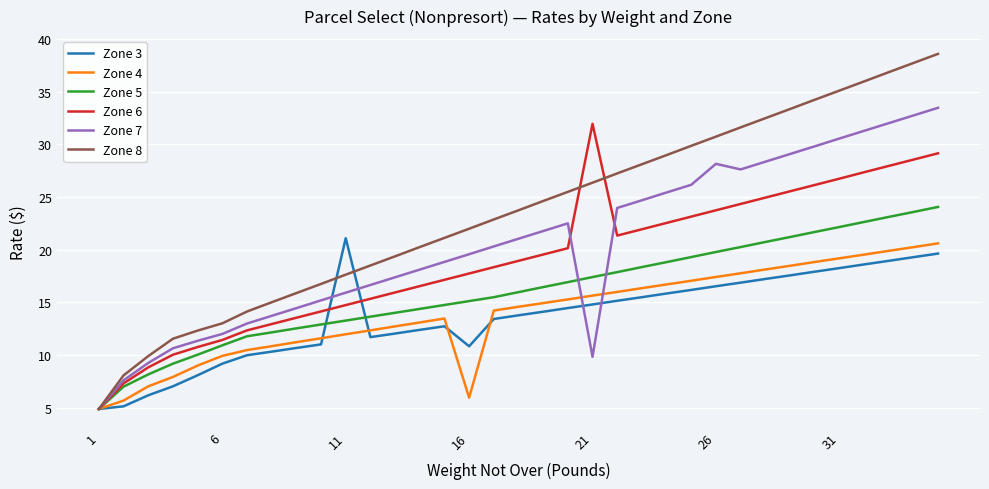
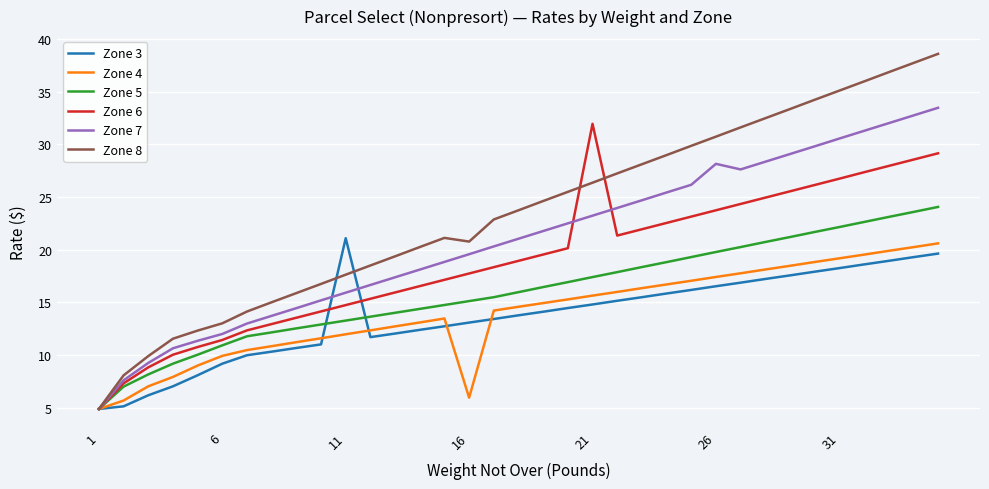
  {
    "Zone 3": {
      "6": 9.2,
      "11": 21.1,
-     "16": 10.8,
+     "16": 13.1,
      "21": 14.8,
      "26": 16.5,
      "31": 18.2
    },
    "Zone 4": {
      "6": 9.9,
      "11": 12.0,
      "16": 5.9,
      "21": 15.6,
      "26": 17.4,
      "31": 19.2
    },
    "Zone 5": {
      "6": 10.9,
      "11": 13.3,
      "16": 15.1,
      "21": 17.4,
      "26": 19.8,
      "31": 22.1
    },
    "Zone 6": {
      "6": 11.4,
      "11": 14.7,
      "16": 17.7,
      "21": 31.9,
      "26": 23.7,
      "31": 26.7
    },
    "Zone 7": {
      "6": 12.0,
      "11": 15.9,
      "16": 19.6,
-     "21": 9.8,
+     "21": 23.2,
      "26": 28.1,
      "31": 30.5
    },
    "Zone 8": {
      "6": 13.0,
      "11": 17.6,
-     "16": 22.0,
+     "16": 20.8,
      "21": 26.4,
      "26": 30.7,
      "31": 35.1
    }
  }
